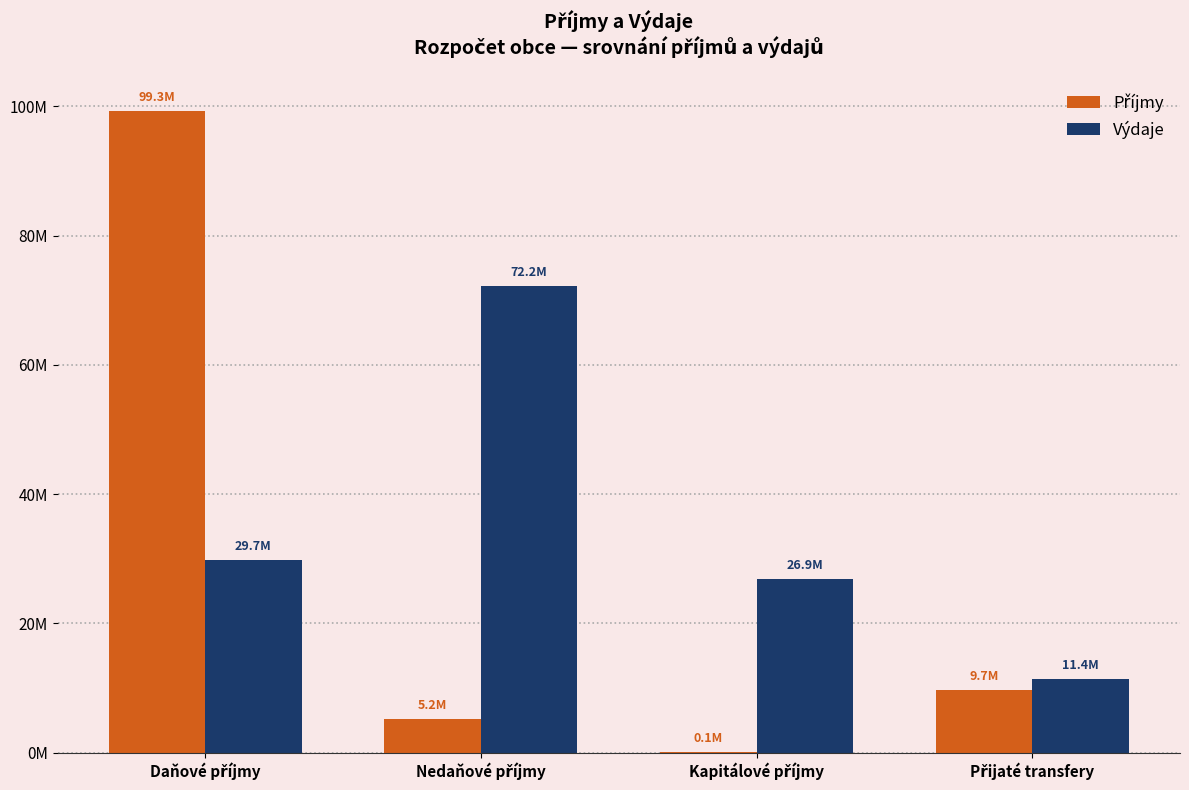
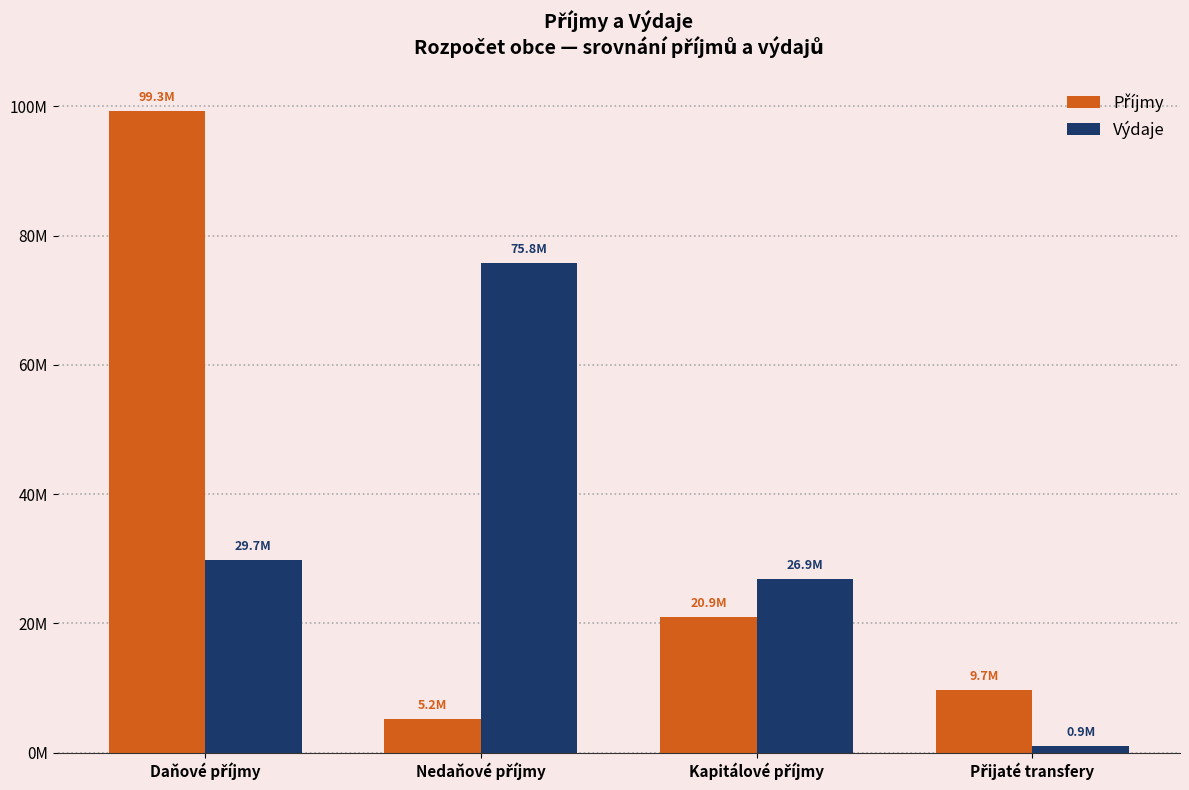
  {
    "Příjmy": {
      "Daňové příjmy": "99.3M",
      "Nedaňové příjmy": "5.2M",
-     "Kapitálové příjmy": "0.1M",
+     "Kapitálové příjmy": "20.9M",
      "Přijaté transfery": "9.7M"
    },
    "Výdaje": {
      "Daňové příjmy": "29.7M",
-     "Nedaňové příjmy": "72.2M",
+     "Nedaňové příjmy": "75.8M",
      "Kapitálové příjmy": "26.9M",
-     "Přijaté transfery": "11.4M"
+     "Přijaté transfery": "0.9M"
    }
  }
